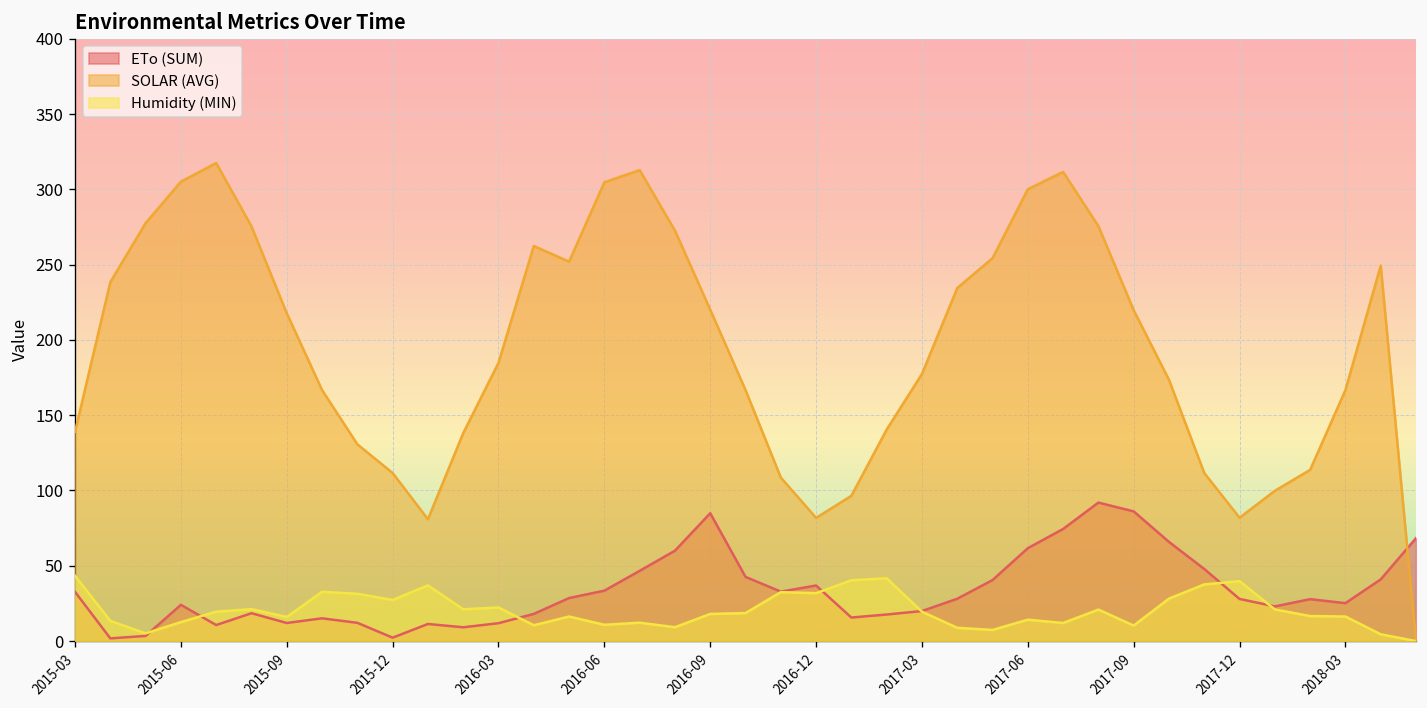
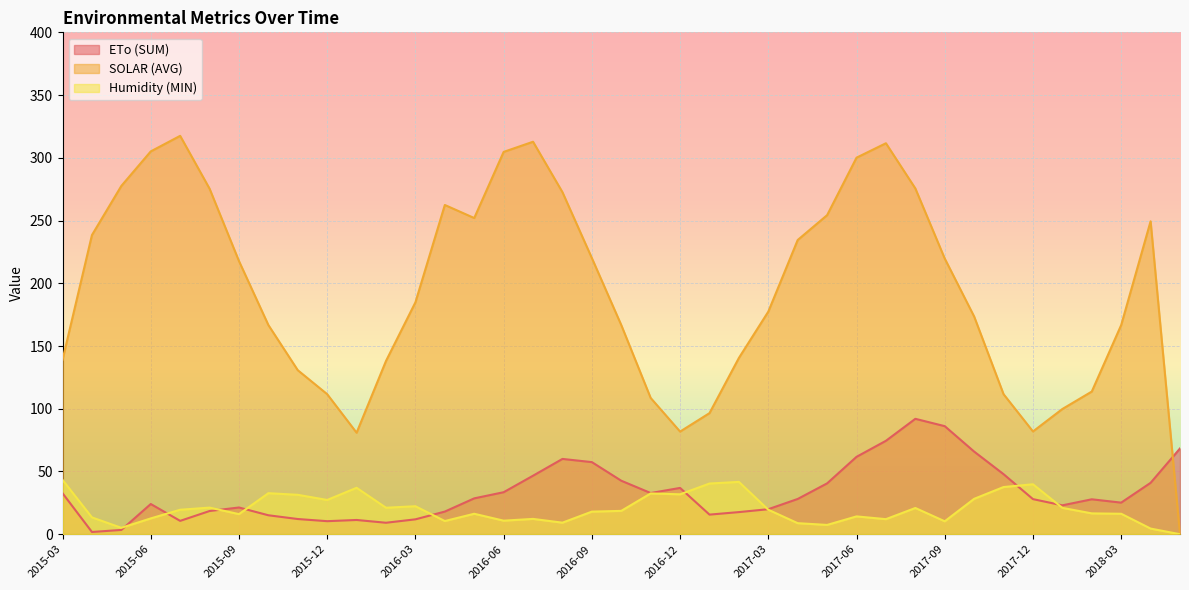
  {
    "ETo (SUM)": {
      "2015-03": 33,
      "2015-06": 24,
-     "2015-09": 12,
-     "2015-12": 2,
+     "2015-09": 21,
+     "2015-12": 10,
      "2016-03": 12,
      "2016-06": 33,
-     "2016-09": 85,
+     "2016-09": 57,
      "2016-12": 37,
      "2017-06": 62,
      "2017-09": 86,
      "2017-12": 28,
      "2018-03": 25
    }
  }
